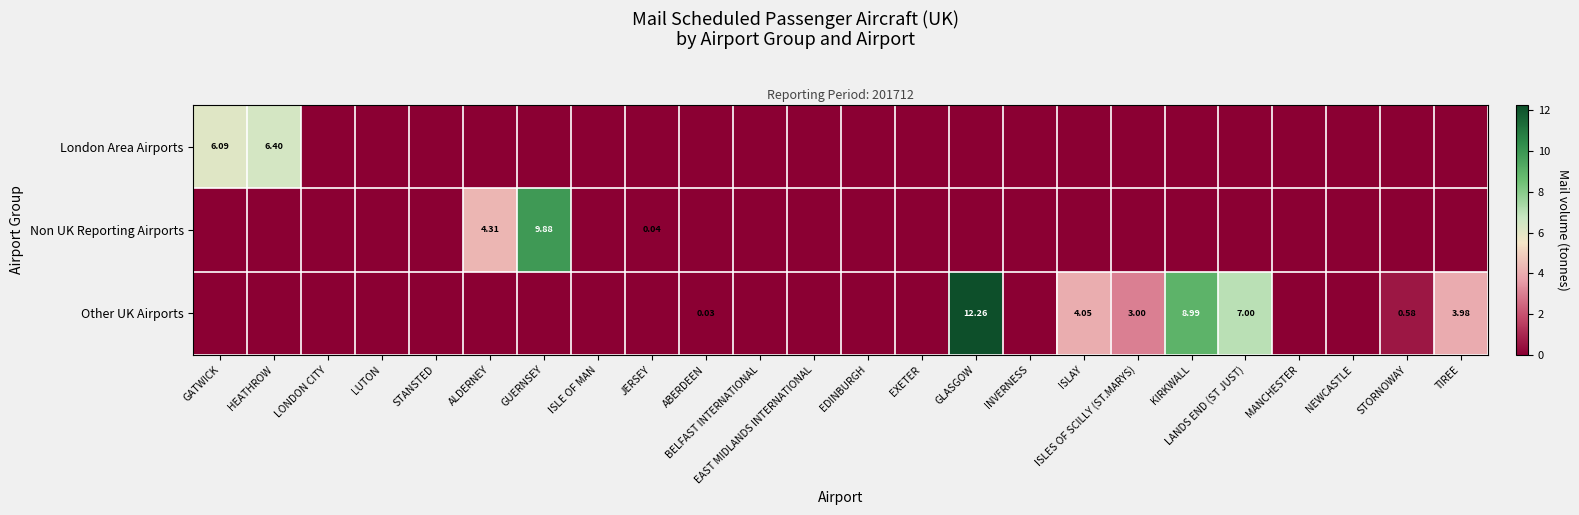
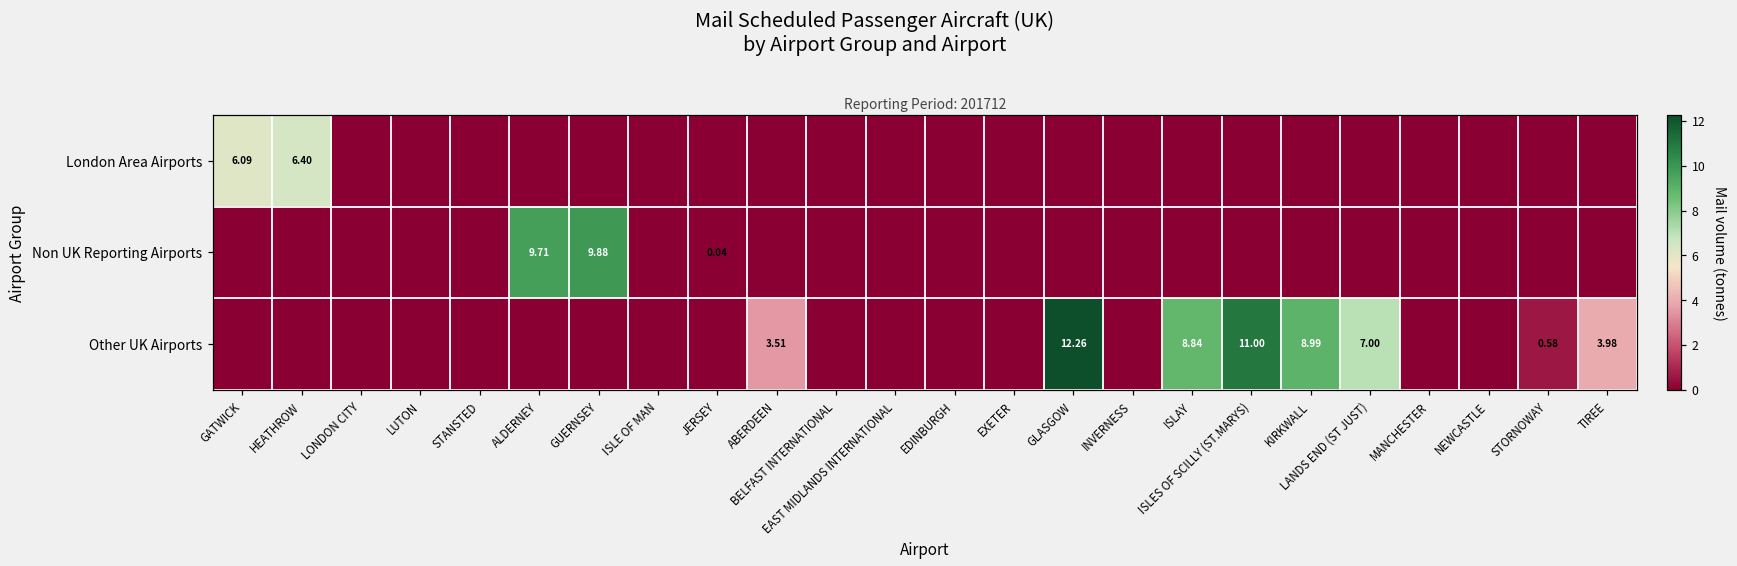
  {
    "London Area Airports": {
      "GATWICK": 6.09,
      "HEATHROW": 6.40
    },
    "Non UK Reporting Airports": {
-     "ALDERNEY": 4.31,
+     "ALDERNEY": 9.71,
      "GUERNSEY": 9.88,
      "JERSEY": 0.04
    },
    "Other UK Airports": {
-     "ABERDEEN": 0.03,
+     "ABERDEEN": 3.51,
      "GLASGOW": 12.26,
-     "ISLAY": 4.05,
-     "ISLES OF SCILLY (ST.MARYS)": 3.00,
+     "ISLAY": 8.84,
+     "ISLES OF SCILLY (ST.MARYS)": 11.00,
      "KIRKWALL": 8.99,
      "LANDS END (ST JUST)": 7.00,
      "STORNOWAY": 0.58,
      "TIREE": 3.98
    }
  }
